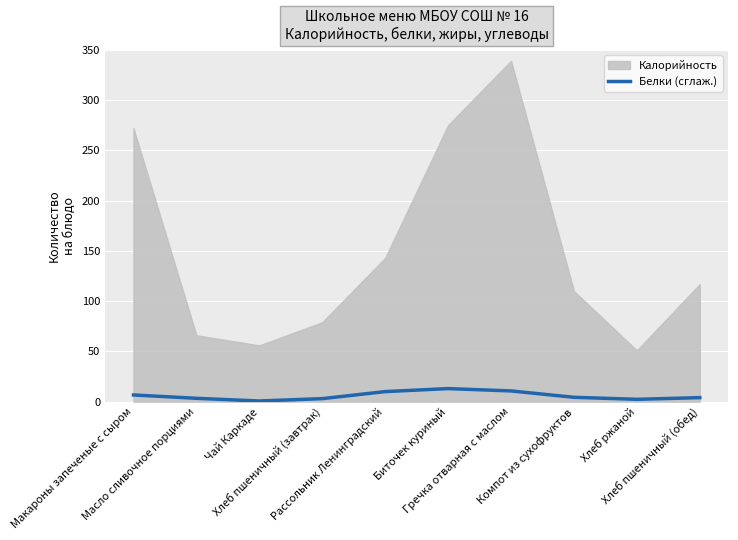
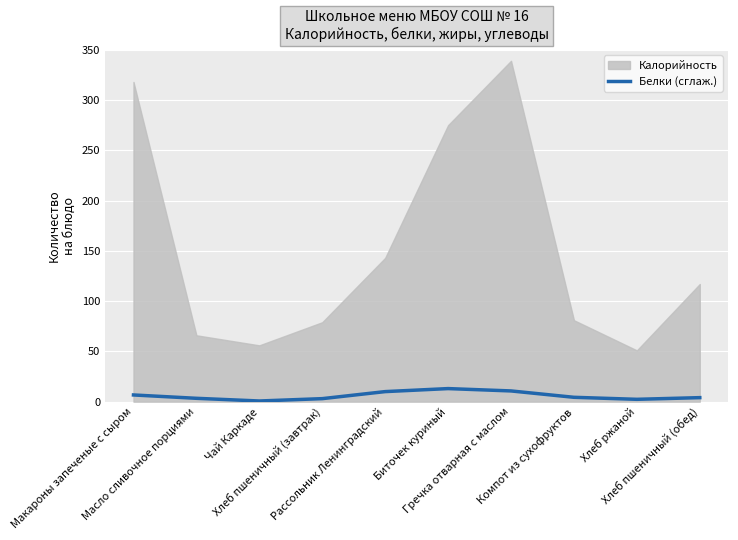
  {
    "Калорийность": {
-     "Макароны запеченые с сыром": 272,
+     "Макароны запеченые с сыром": 318,
      "Масло сливочное порциями": 66,
      "Чай Каркаде": 56,
      "Хлеб пшеничный (завтрак)": 79,
      "Рассольник Ленинградский": 143,
      "Биточек куриный": 275,
      "Гречка отварная с маслом": 339,
-     "Компот из сухофруктов": 110,
+     "Компот из сухофруктов": 81,
      "Хлеб ржаной": 51,
      "Хлеб пшеничный (обед)": 117
    },
    "Белки (сглаж.)": {
      "Макароны запеченые с сыром": 7,
      "Масло сливочное порциями": 3,
      "Чай Каркаде": 1,
      "Хлеб пшеничный (завтрак)": 3,
      "Рассольник Ленинградский": 10,
      "Биточек куриный": 13,
      "Гречка отварная с маслом": 11,
      "Компот из сухофруктов": 4,
      "Хлеб ржаной": 2,
      "Хлеб пшеничный (обед)": 4
    }
  }
